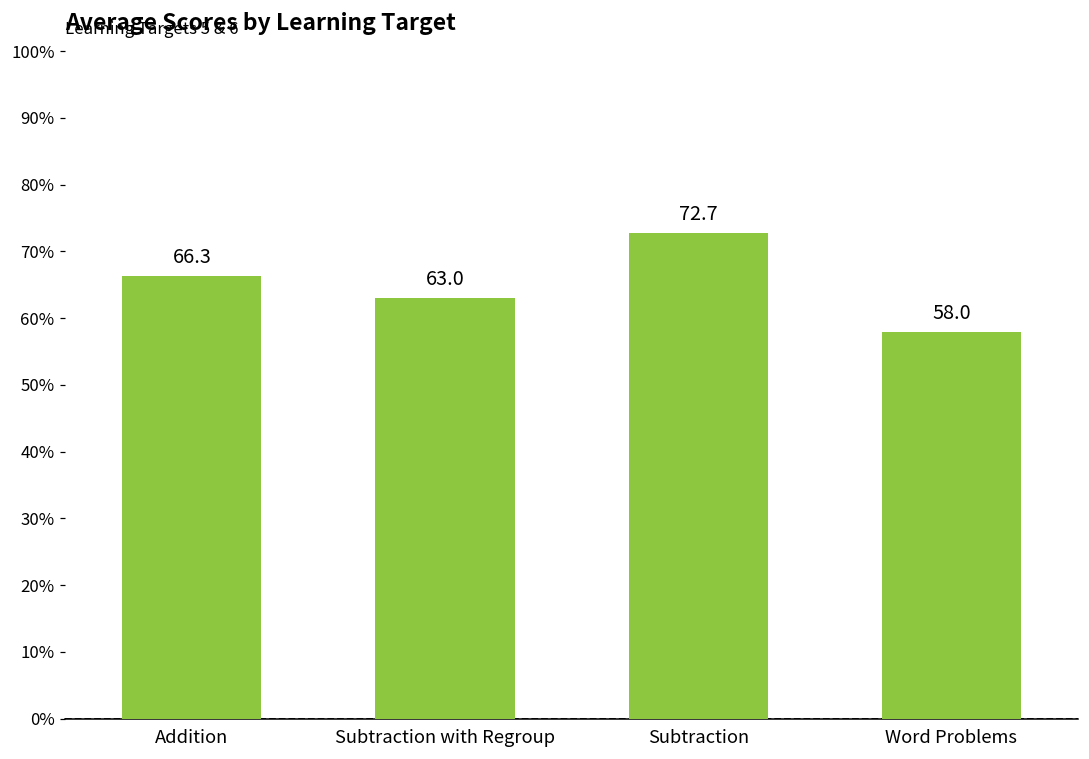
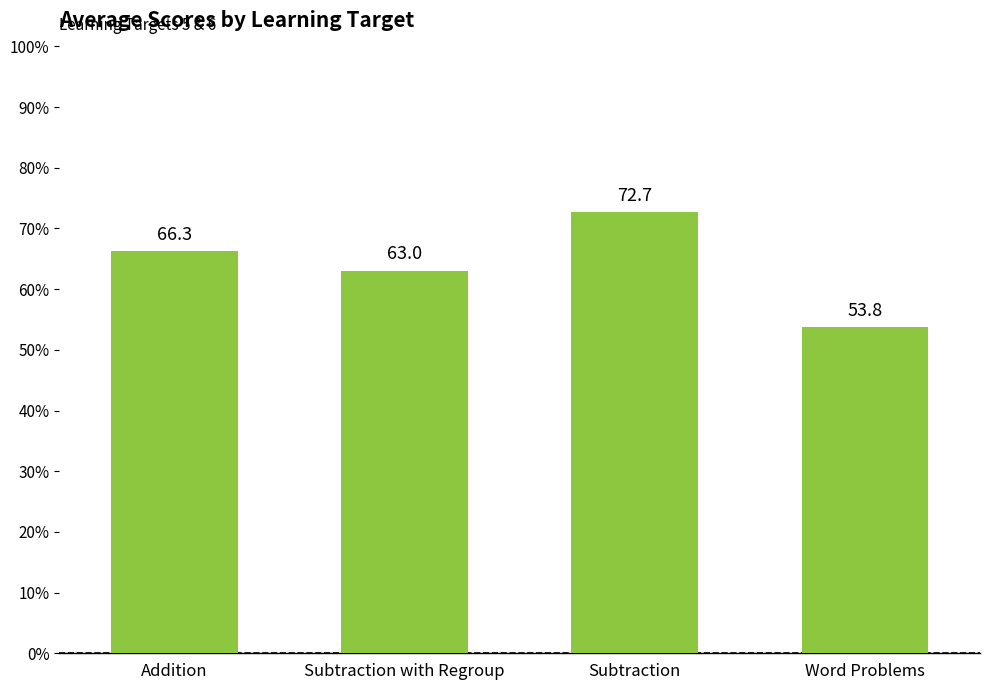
  {
    "Addition": 66.3,
    "Subtraction with Regroup": 63.0,
    "Subtraction": 72.7,
-   "Word Problems": 58.0
+   "Word Problems": 53.8
  }
